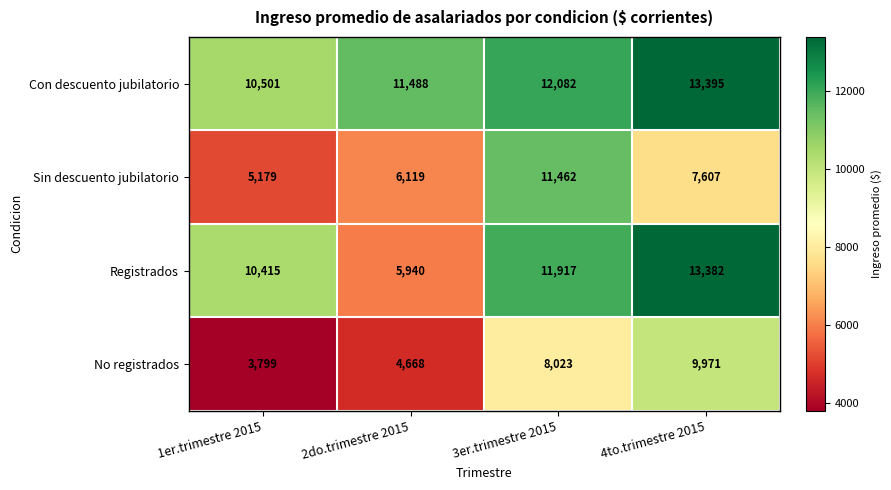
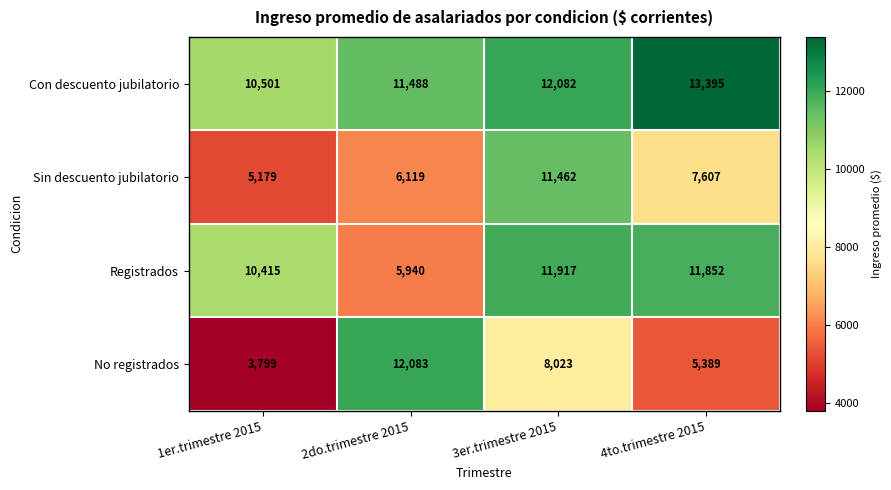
  {
    "Con descuento jubilatorio": {
      "1er.trimestre 2015": "10,501",
      "2do.trimestre 2015": "11,488",
      "3er.trimestre 2015": "12,082",
      "4to.trimestre 2015": "13,395"
    },
    "Sin descuento jubilatorio": {
      "1er.trimestre 2015": "5,179",
      "2do.trimestre 2015": "6,119",
      "3er.trimestre 2015": "11,462",
      "4to.trimestre 2015": "7,607"
    },
    "Registrados": {
      "1er.trimestre 2015": "10,415",
      "2do.trimestre 2015": "5,940",
      "3er.trimestre 2015": "11,917",
-     "4to.trimestre 2015": "13,382"
+     "4to.trimestre 2015": "11,852"
    },
    "No registrados": {
      "1er.trimestre 2015": "3,799",
-     "2do.trimestre 2015": "4,668",
+     "2do.trimestre 2015": "12,083",
      "3er.trimestre 2015": "8,023",
-     "4to.trimestre 2015": "9,971"
+     "4to.trimestre 2015": "5,389"
    }
  }
